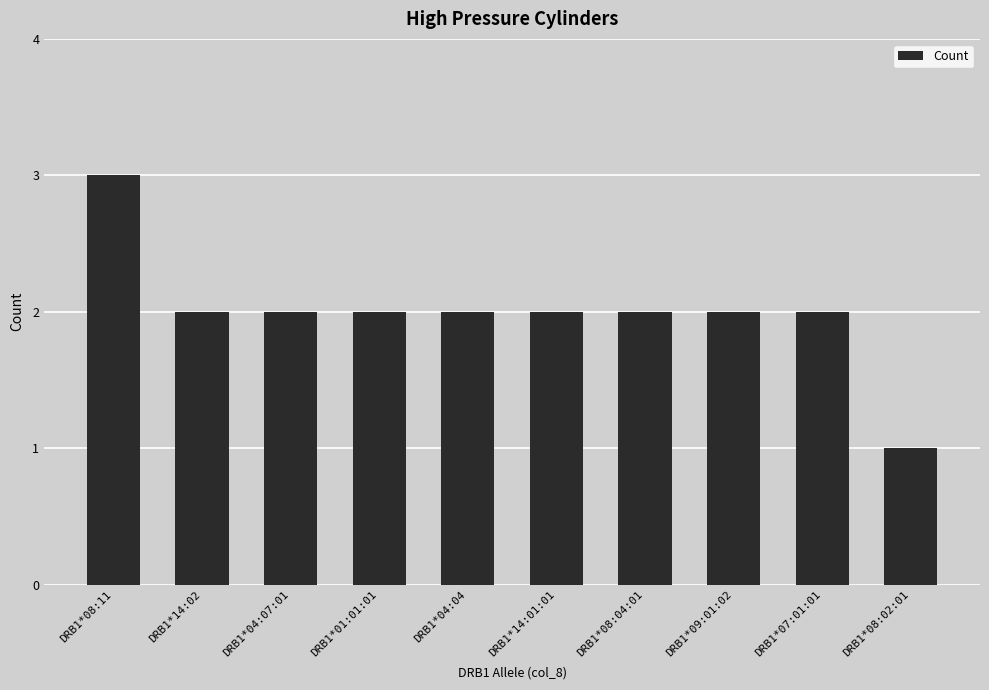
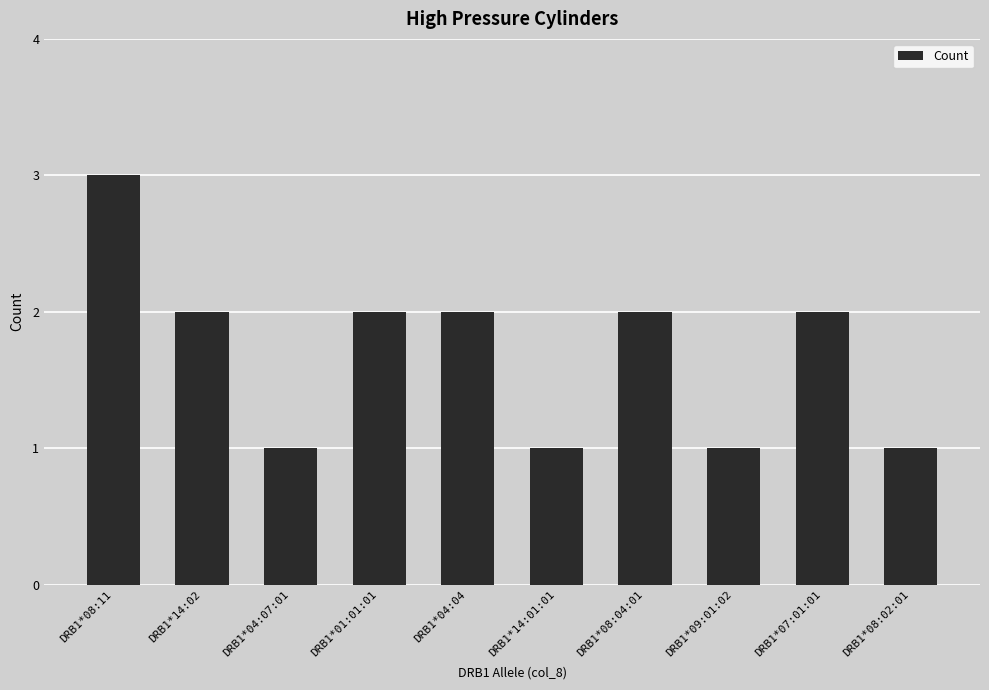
  {
    "DRB1*08:11": 3,
    "DRB1*14:02": 2,
-   "DRB1*04:07:01": 2,
+   "DRB1*04:07:01": 1,
    "DRB1*01:01:01": 2,
    "DRB1*04:04": 2,
-   "DRB1*14:01:01": 2,
+   "DRB1*14:01:01": 1,
    "DRB1*08:04:01": 2,
-   "DRB1*09:01:02": 2,
+   "DRB1*09:01:02": 1,
    "DRB1*07:01:01": 2,
    "DRB1*08:02:01": 1
  }
